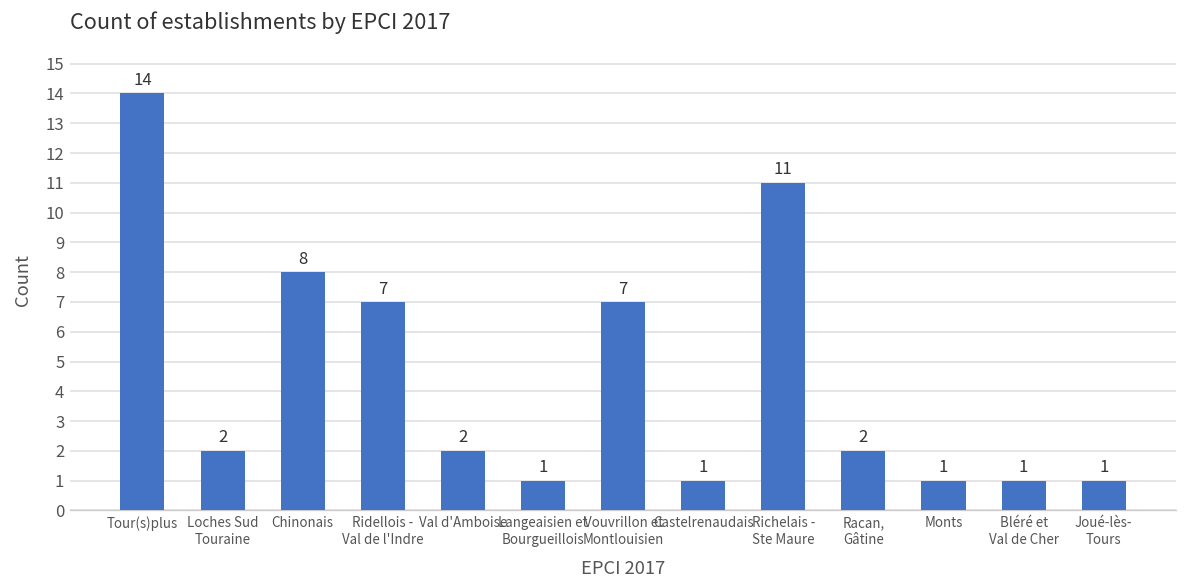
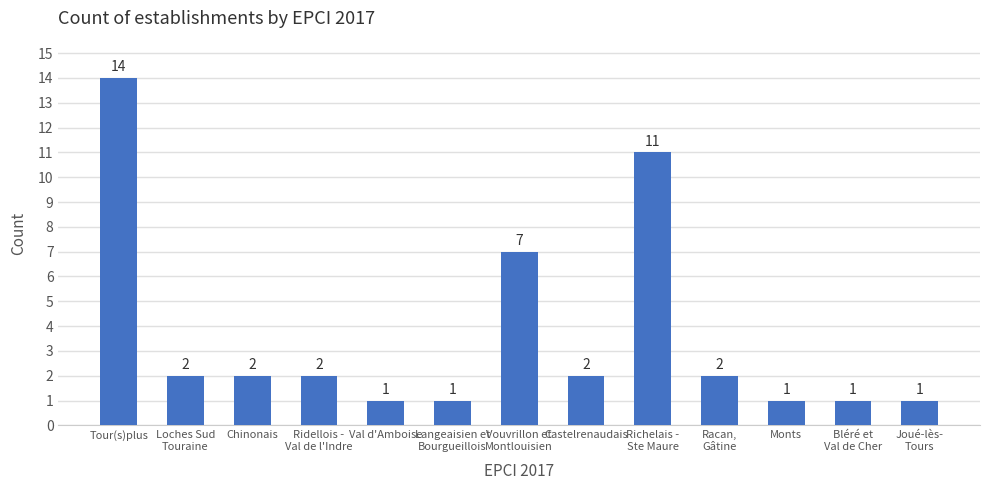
  {
    "Tour(s)plus": 14,
    "Loches Sud Touraine": 2,
-   "Chinonais": 8,
-   "Ridellois - Val de l'Indre": 7,
-   "Val d'Amboise": 2,
+   "Chinonais": 2,
+   "Ridellois - Val de l'Indre": 2,
+   "Val d'Amboise": 1,
    "Langeaisien et Bourgueillois": 1,
    "Vouvrillon et Montlouisien": 7,
-   "Castelrenaudais": 1,
+   "Castelrenaudais": 2,
    "Richelais - Ste Maure": 11,
    "Racan, Gâtine": 2,
    "Monts": 1,
    "Bléré et Val de Cher": 1,
    "Joué-lès- Tours": 1
  }
